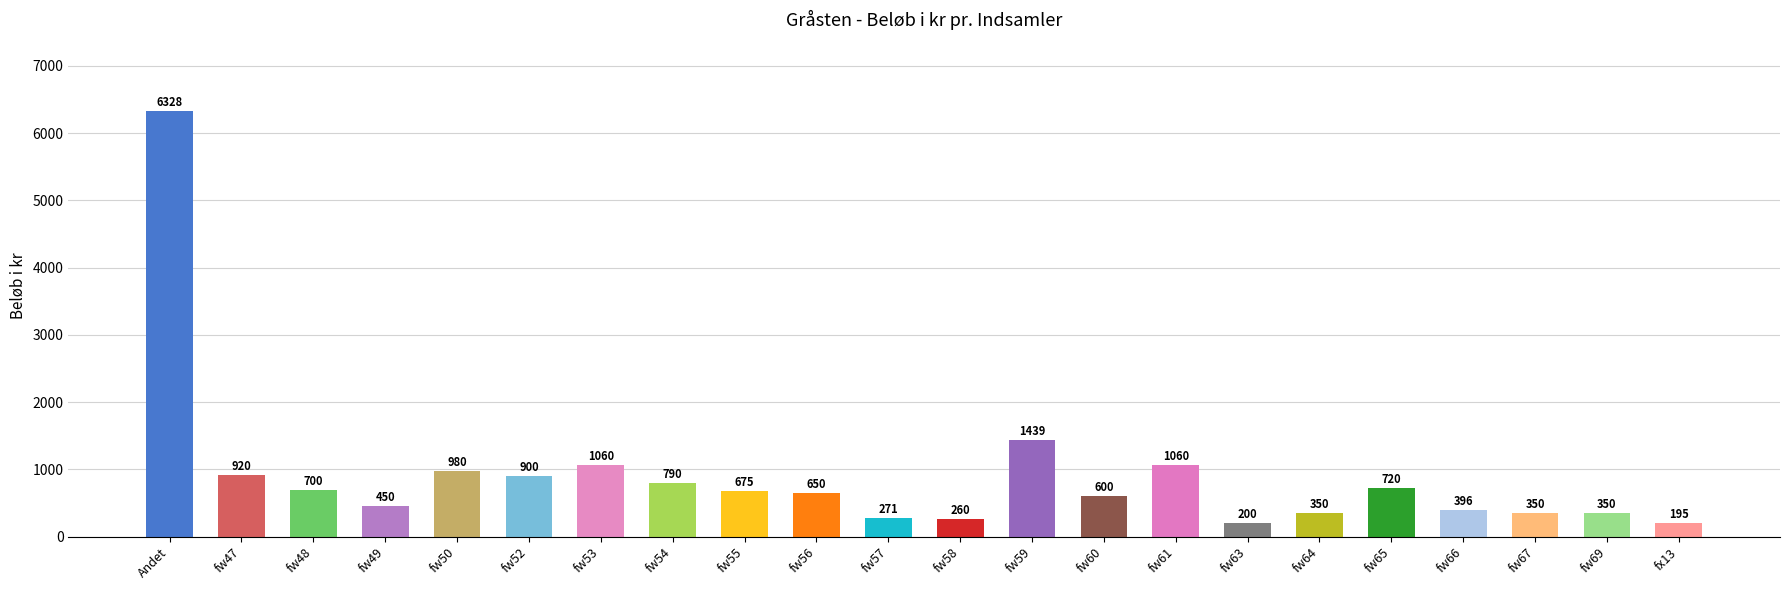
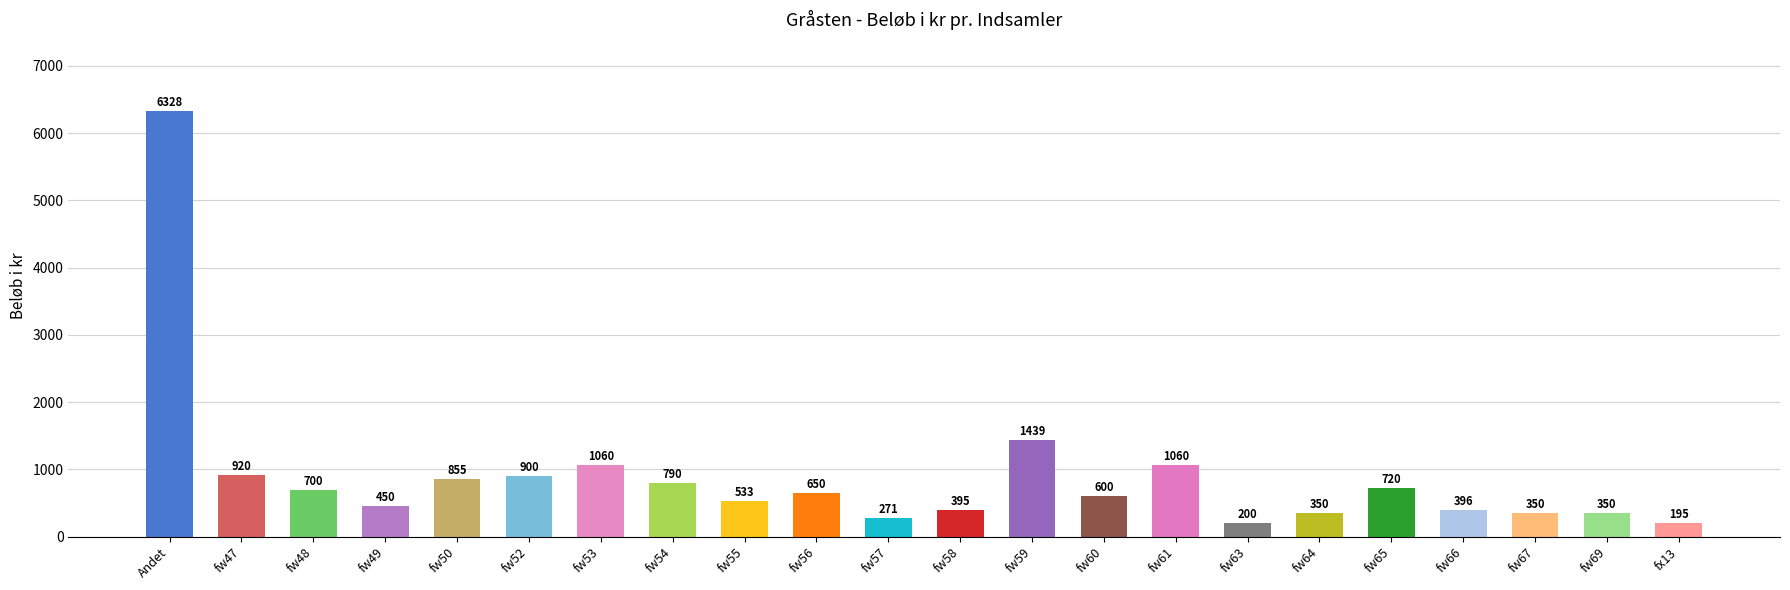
  {
    "Andet": 6328,
    "fw47": 920,
    "fw48": 700,
    "fw49": 450,
-   "fw50": 980,
+   "fw50": 855,
    "fw52": 900,
    "fw53": 1060,
    "fw54": 790,
-   "fw55": 675,
+   "fw55": 533,
    "fw56": 650,
    "fw57": 271,
-   "fw58": 260,
+   "fw58": 395,
    "fw59": 1439,
    "fw60": 600,
    "fw61": 1060,
    "fw63": 200,
    "fw64": 350,
    "fw65": 720,
    "fw66": 396,
    "fw67": 350,
    "fw69": 350,
    "fx13": 195
  }
